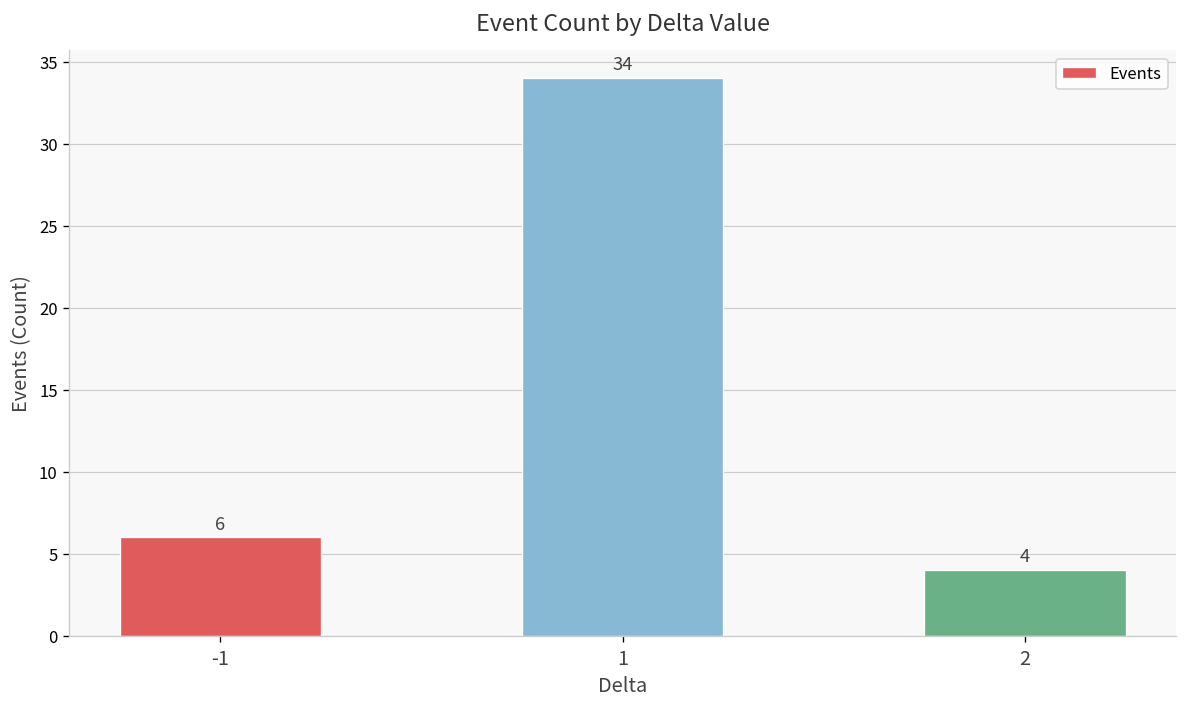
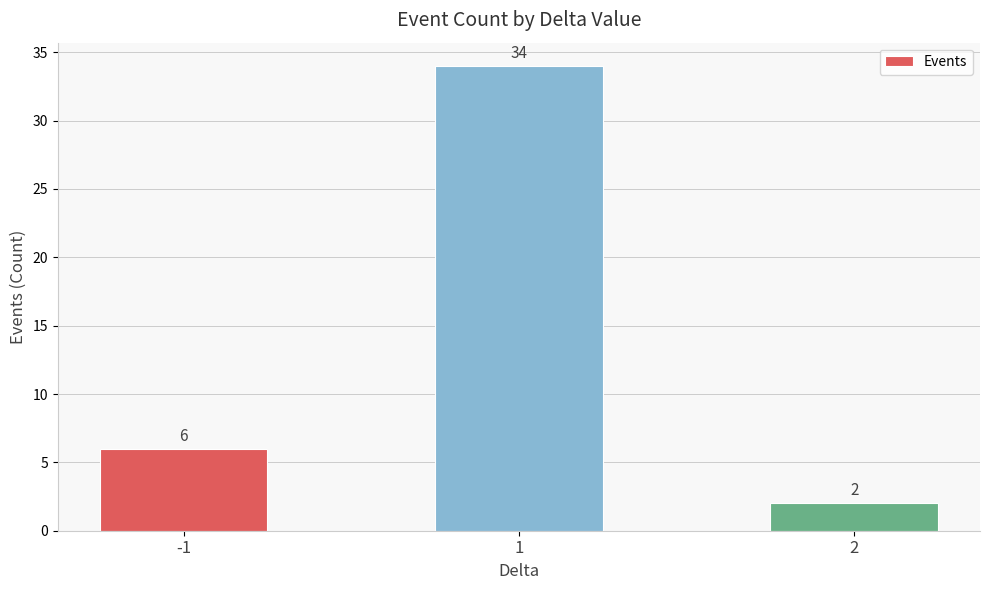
  {
    "-1": 6,
    "1": 34,
-   "2": 4
+   "2": 2
  }
